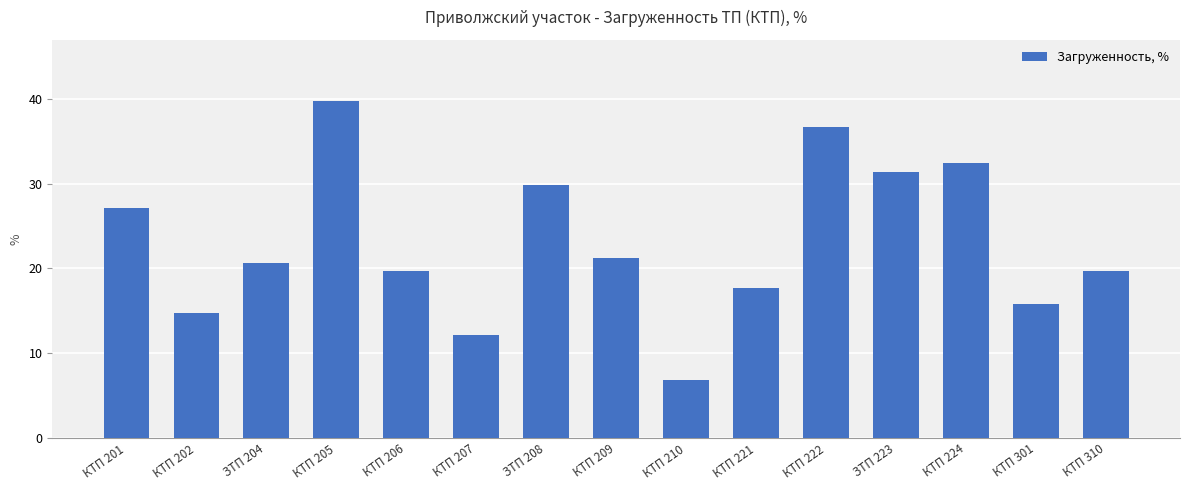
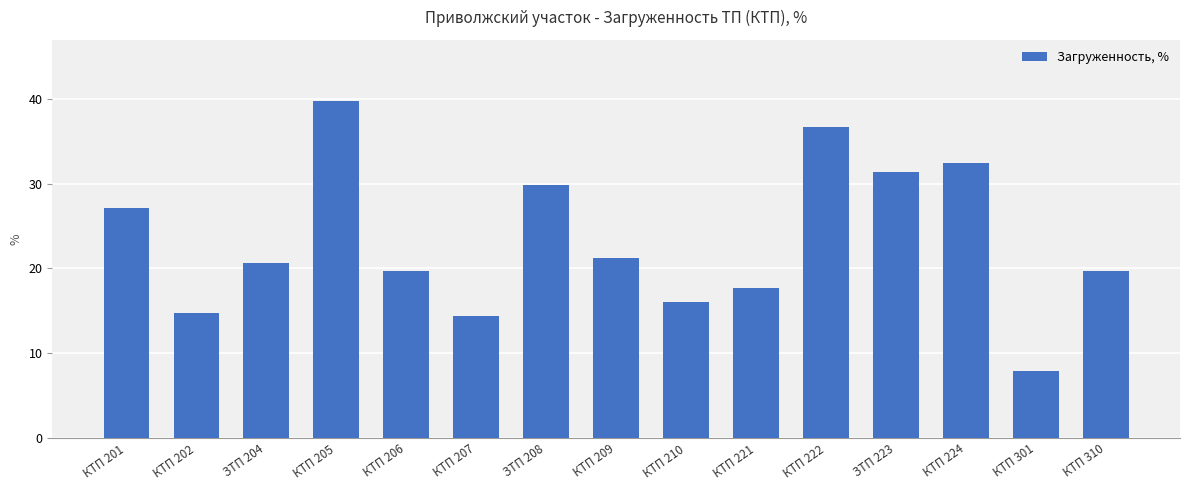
  {
    "КТП 201": 27,
    "КТП 202": 15,
    "ЗТП 204": 21,
    "КТП 205": 40,
    "КТП 206": 20,
-   "КТП 207": 12,
+   "КТП 207": 14,
    "ЗТП 208": 30,
    "КТП 209": 21,
-   "КТП 210": 7,
+   "КТП 210": 16,
    "КТП 221": 18,
    "КТП 222": 37,
    "ЗТП 223": 31,
    "КТП 224": 32,
-   "КТП 301": 16,
+   "КТП 301": 8,
    "КТП 310": 20
  }
